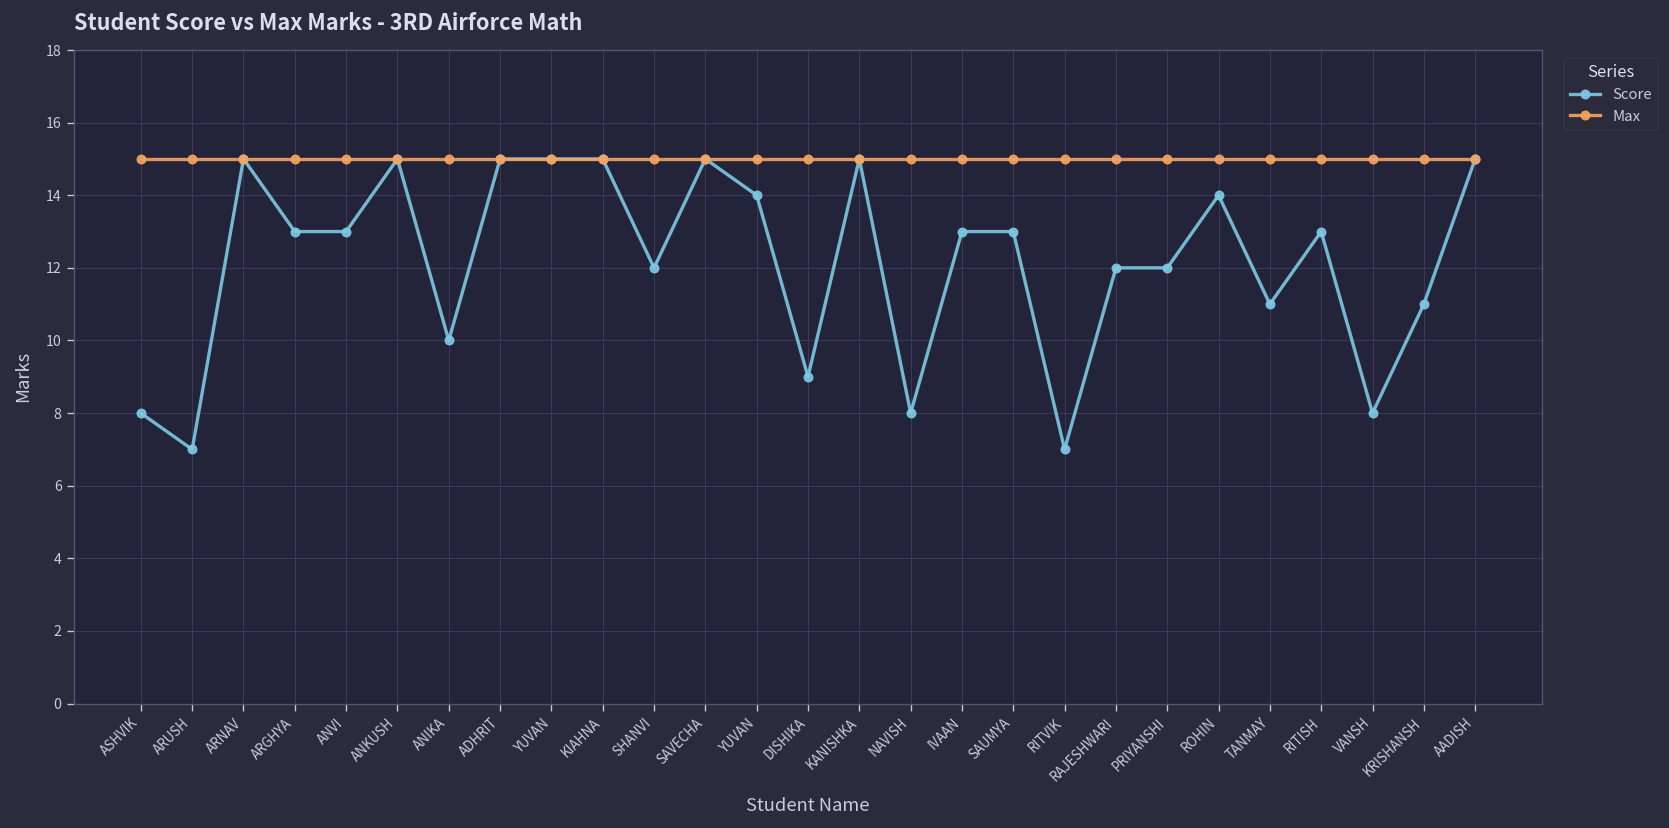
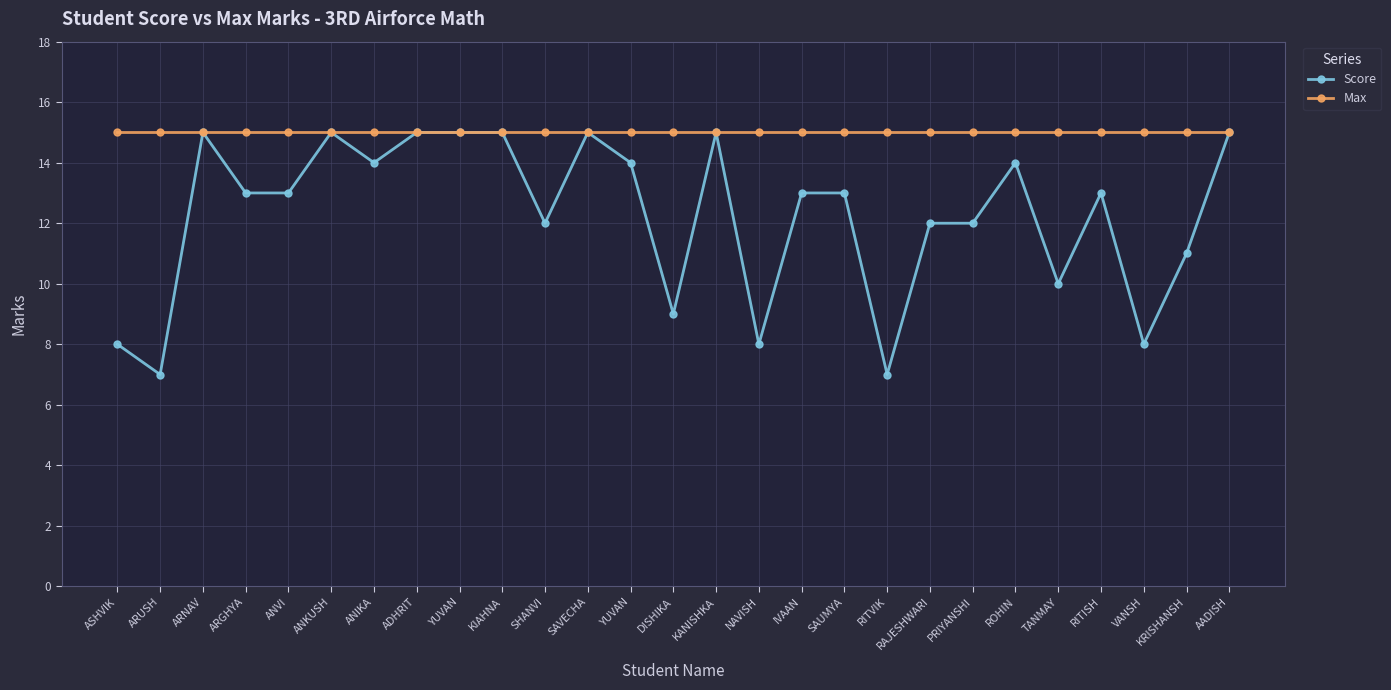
  {
    "Score": {
      "ASHVIK": 8,
      "ARUSH": 7,
      "ARGHYA": 13,
      "ANVI": 13,
-     "ANIKA": 10,
+     "ANIKA": 14,
      "SHANVI": 12,
      "DISHIKA": 9,
      "NAVISH": 8,
      "IVAAN": 13,
      "SAUMYA": 13,
      "RITVIK": 7,
      "RAJESHWARI": 12,
      "PRIYANSHI": 12,
      "ROHIN": 14,
-     "TANMAY": 11,
+     "TANMAY": 10,
      "RITISH": 13,
      "VANSH": 8,
      "KRISHANSH": 11
    },
    "Max": {
      "ASHVIK": 15,
      "ARUSH": 15,
      "ARGHYA": 15,
      "ANVI": 15,
      "ANIKA": 15,
      "SHANVI": 15,
      "DISHIKA": 15,
      "NAVISH": 15,
      "IVAAN": 15,
      "SAUMYA": 15,
      "RITVIK": 15,
      "RAJESHWARI": 15,
      "PRIYANSHI": 15,
      "ROHIN": 15,
      "TANMAY": 15,
      "RITISH": 15,
      "VANSH": 15,
      "KRISHANSH": 15
    }
  }
